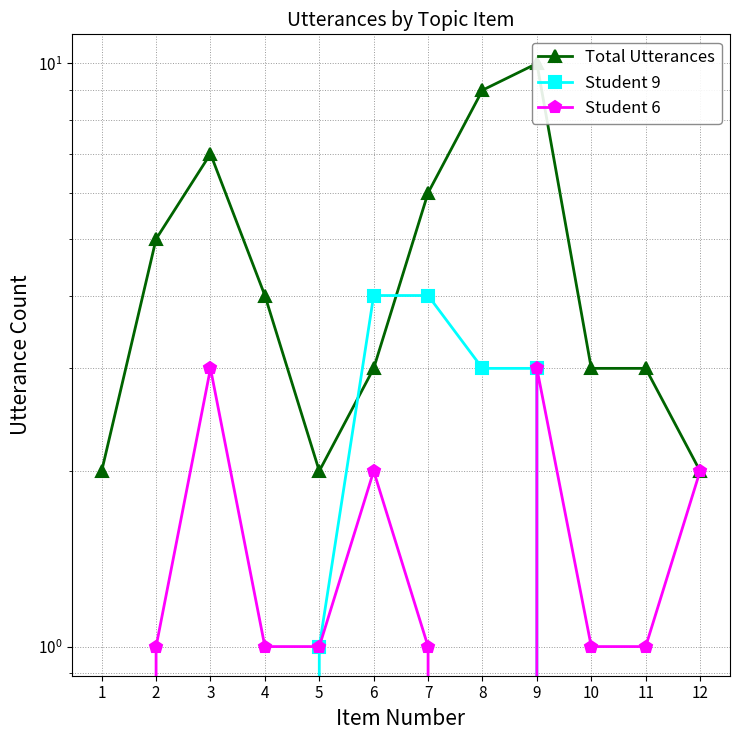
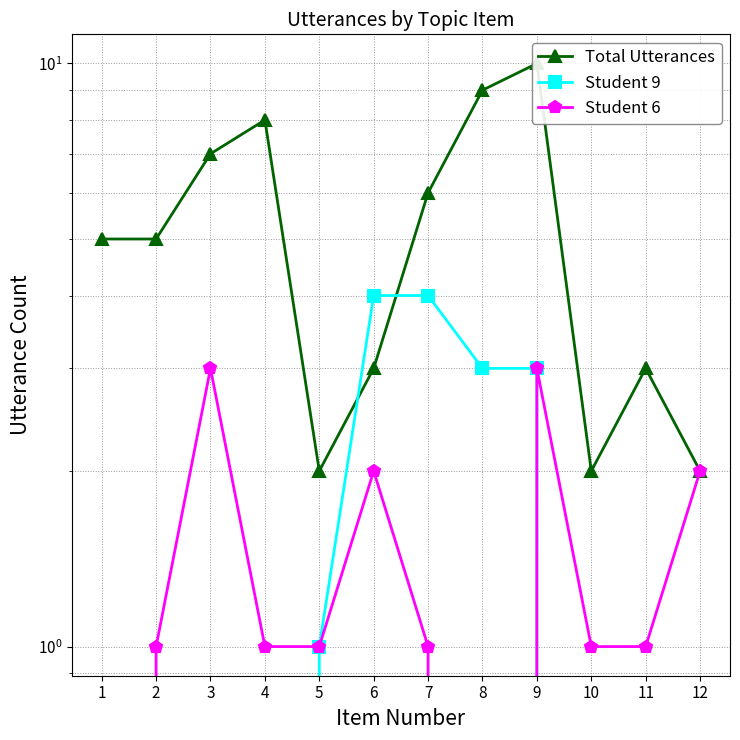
  {
    "Total Utterances": {
-     "1": 2,
+     "1": 5,
      "2": 5,
      "3": 7,
-     "4": 4,
+     "4": 8,
      "5": 2,
      "6": 3,
      "7": 6,
      "8": 9,
-     "10": 3,
+     "10": 2,
      "11": 3
    },
    "Student 9": {
      "6": 4,
      "7": 4,
      "8": 3
    },
    "Student 6": {
      "2": 1,
      "3": 3,
      "4": 1,
      "6": 2,
      "7": 1,
      "10": 1,
      "11": 1
    }
  }
